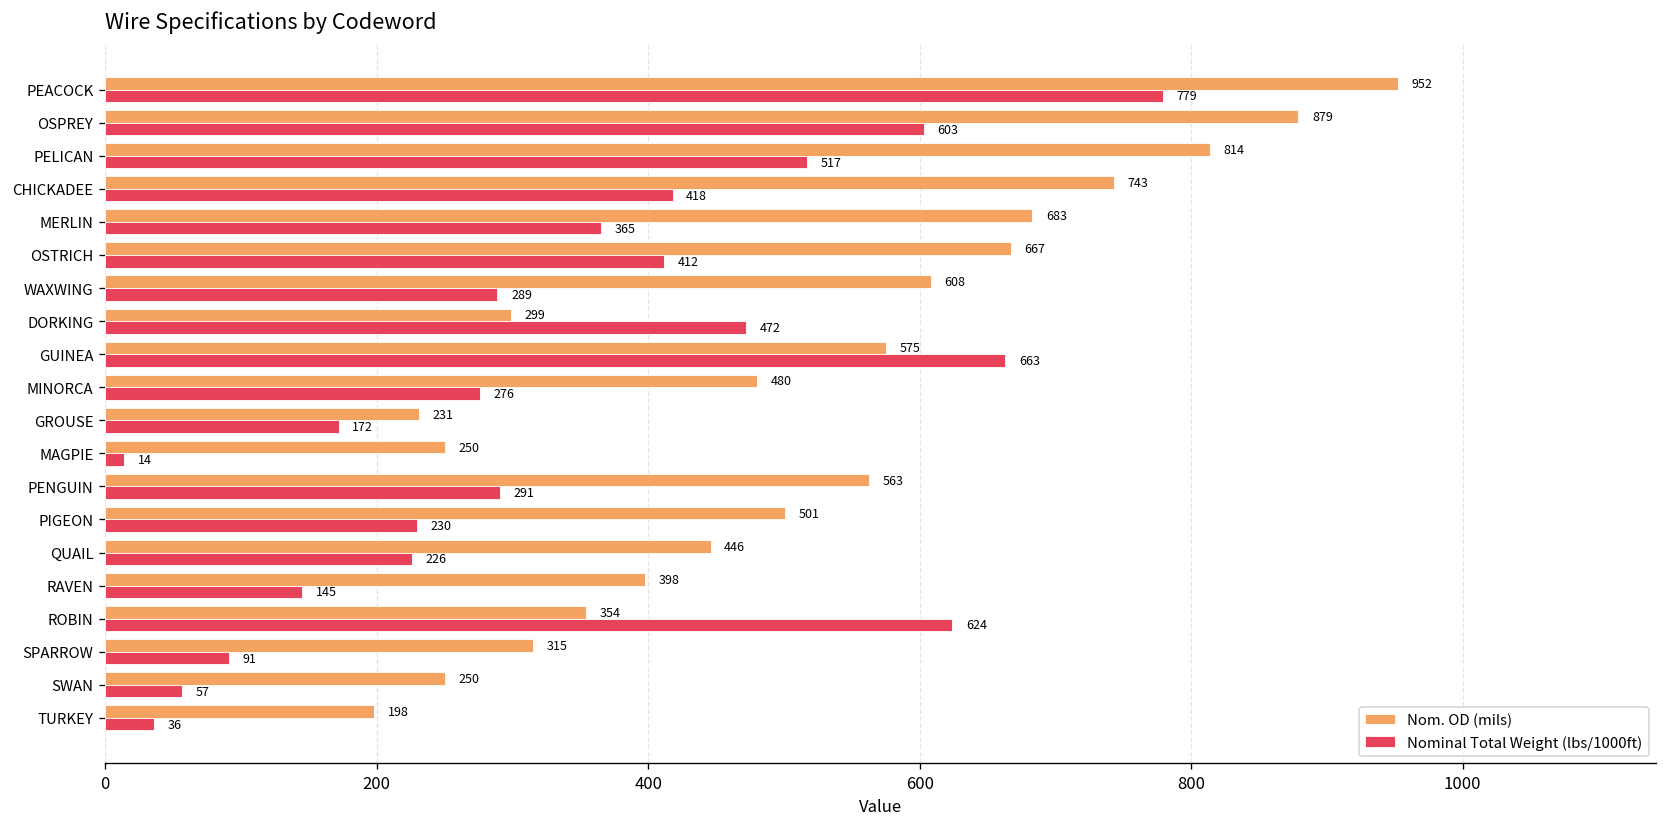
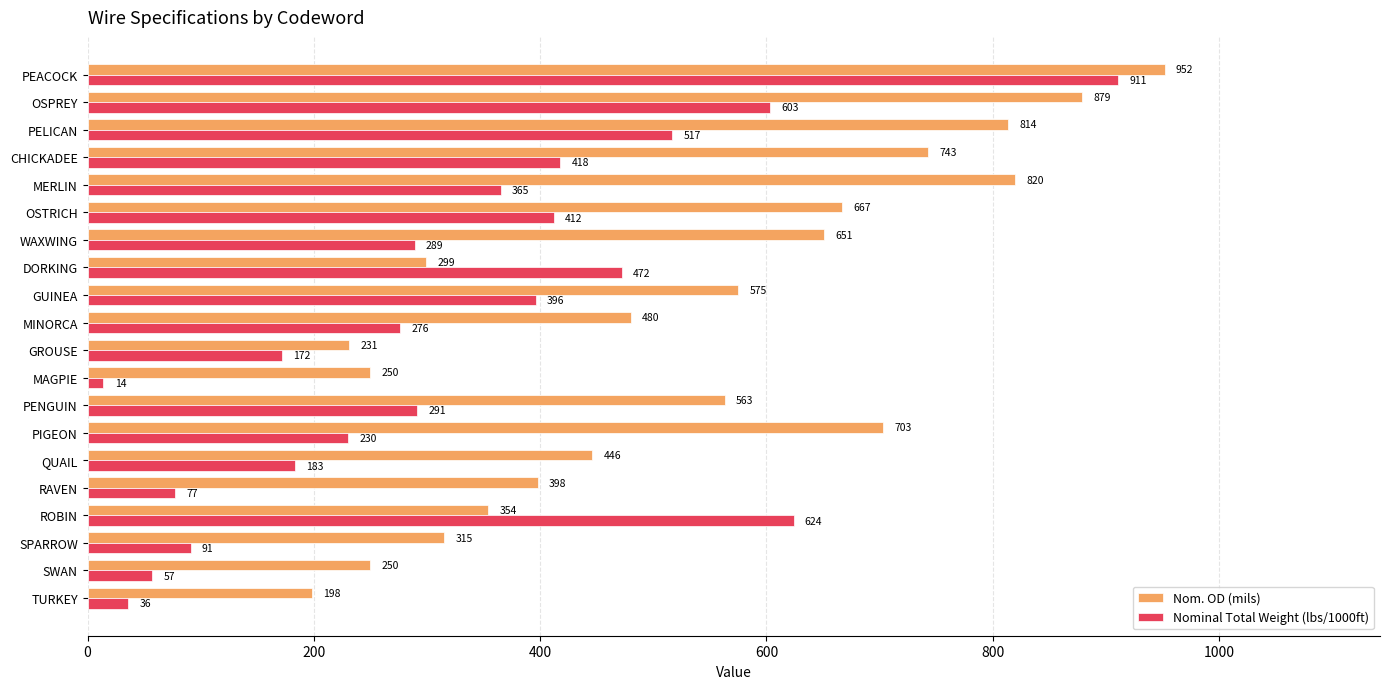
  {
    "Nom. OD (mils)": {
      "PEACOCK": 952,
      "OSPREY": 879,
      "PELICAN": 814,
      "CHICKADEE": 743,
-     "MERLIN": 683,
+     "MERLIN": 820,
      "OSTRICH": 667,
-     "WAXWING": 608,
+     "WAXWING": 651,
      "DORKING": 299,
      "GUINEA": 575,
      "MINORCA": 480,
      "GROUSE": 231,
      "MAGPIE": 250,
      "PENGUIN": 563,
-     "PIGEON": 501,
+     "PIGEON": 703,
      "QUAIL": 446,
      "RAVEN": 398,
      "ROBIN": 354,
      "SPARROW": 315,
      "SWAN": 250,
      "TURKEY": 198
    },
    "Nominal Total Weight (lbs/1000ft)": {
-     "PEACOCK": 779,
+     "PEACOCK": 911,
      "OSPREY": 603,
      "PELICAN": 517,
      "CHICKADEE": 418,
      "MERLIN": 365,
      "OSTRICH": 412,
      "WAXWING": 289,
      "DORKING": 472,
-     "GUINEA": 663,
+     "GUINEA": 396,
      "MINORCA": 276,
      "GROUSE": 172,
      "MAGPIE": 14,
      "PENGUIN": 291,
      "PIGEON": 230,
-     "QUAIL": 226,
-     "RAVEN": 145,
+     "QUAIL": 183,
+     "RAVEN": 77,
      "ROBIN": 624,
      "SPARROW": 91,
      "SWAN": 57,
      "TURKEY": 36
    }
  }
